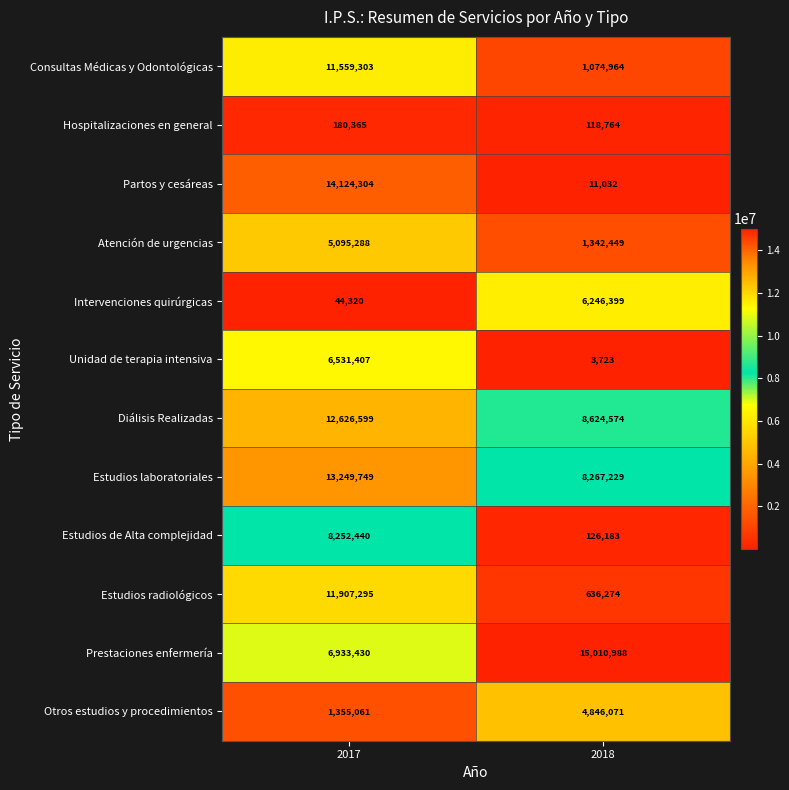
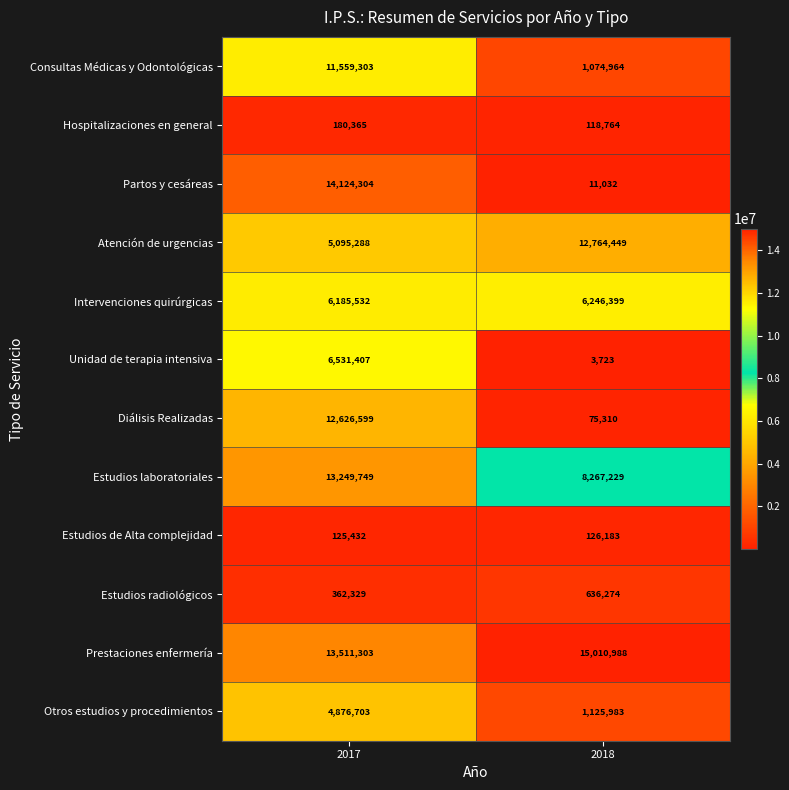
  {
    "Consultas Médicas y Odontológicas": {
      "2017": "11,559,303",
      "2018": "1,074,964"
    },
    "Hospitalizaciones en general": {
      "2017": "180,365",
      "2018": "118,764"
    },
    "Partos y cesáreas": {
      "2017": "14,124,304",
      "2018": "11,032"
    },
    "Atención de urgencias": {
      "2017": "5,095,288",
-     "2018": "1,342,449"
+     "2018": "12,764,449"
    },
    "Intervenciones quirúrgicas": {
-     "2017": "44,320",
+     "2017": "6,185,532",
      "2018": "6,246,399"
    },
    "Unidad de terapia intensiva": {
      "2017": "6,531,407",
      "2018": "3,723"
    },
    "Diálisis Realizadas": {
      "2017": "12,626,599",
-     "2018": "8,624,574"
+     "2018": "75,310"
    },
    "Estudios laboratoriales": {
      "2017": "13,249,749",
      "2018": "8,267,229"
    },
    "Estudios de Alta complejidad": {
-     "2017": "8,252,440",
+     "2017": "125,432",
      "2018": "126,183"
    },
    "Estudios radiológicos": {
-     "2017": "11,907,295",
+     "2017": "362,329",
      "2018": "636,274"
    },
    "Prestaciones enfermería": {
-     "2017": "6,933,430",
+     "2017": "13,511,303",
      "2018": "15,010,988"
    },
    "Otros estudios y procedimientos": {
-     "2017": "1,355,061",
-     "2018": "4,846,071"
+     "2017": "4,876,703",
+     "2018": "1,125,983"
    }
  }
